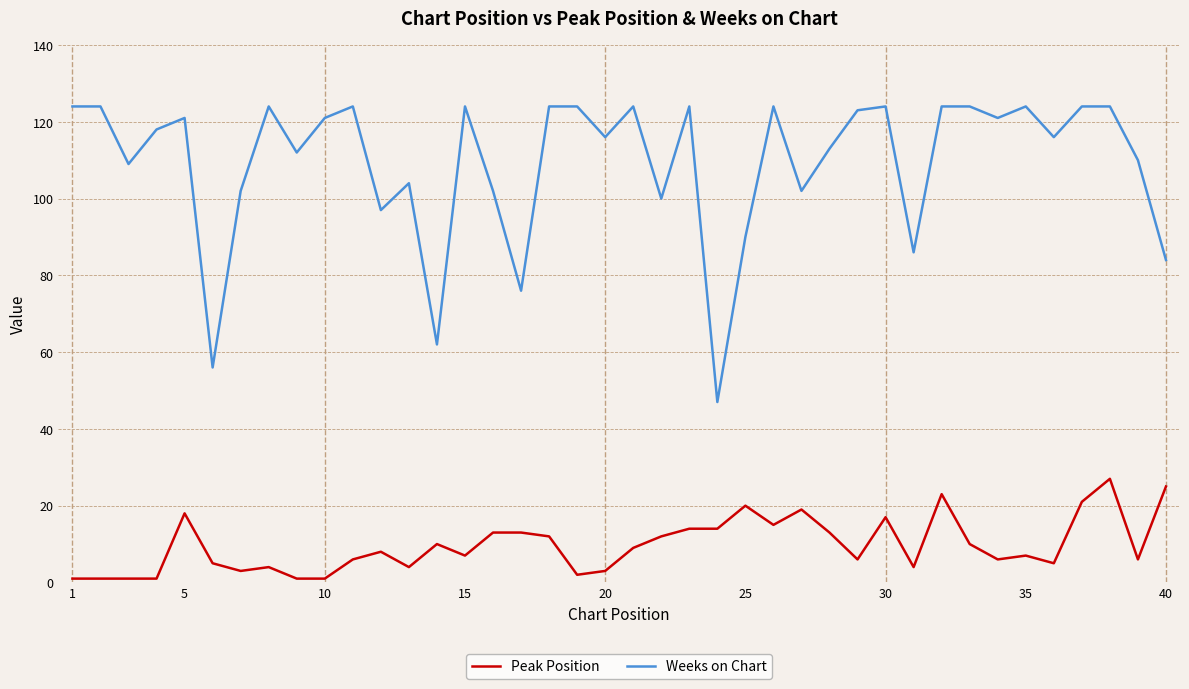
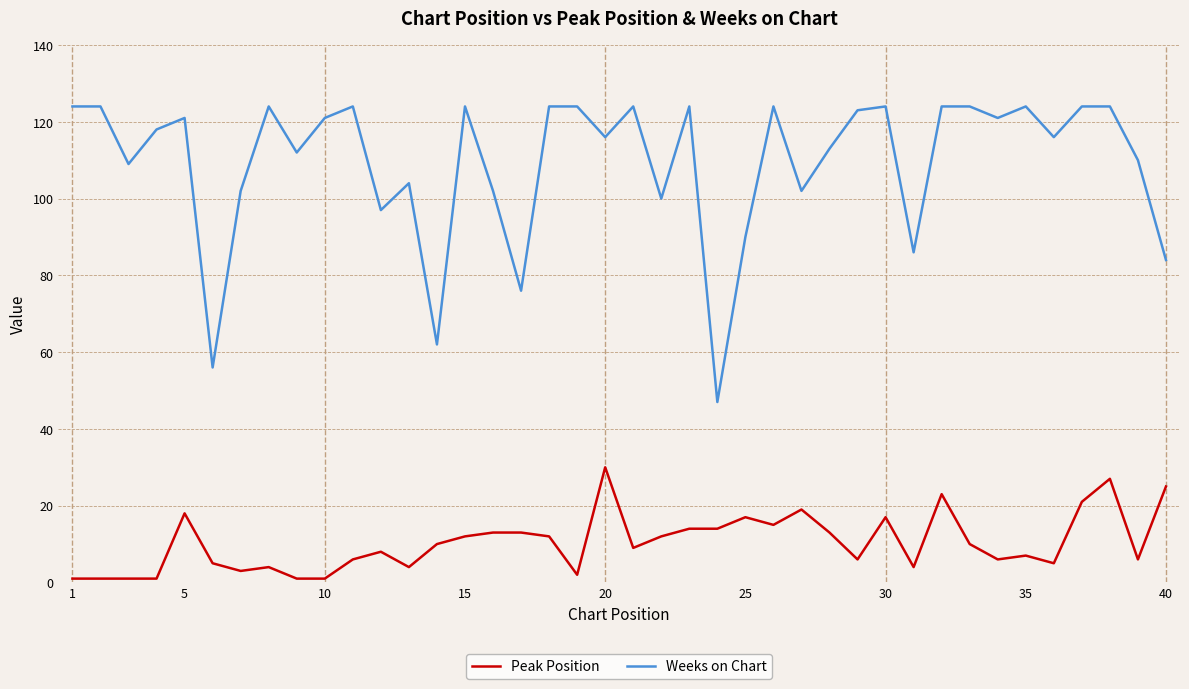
  {
    "Peak Position": {
      "1": 1,
      "5": 18,
      "10": 1,
-     "15": 7,
-     "20": 3,
-     "25": 20,
+     "15": 12,
+     "20": 30,
+     "25": 17,
      "30": 17,
      "35": 7,
      "40": 25
    },
    "Weeks on Chart": {
      "1": 124,
      "5": 121,
      "10": 121,
      "15": 124,
      "20": 116,
      "25": 90,
      "30": 124,
      "35": 124,
      "40": 84
    }
  }
